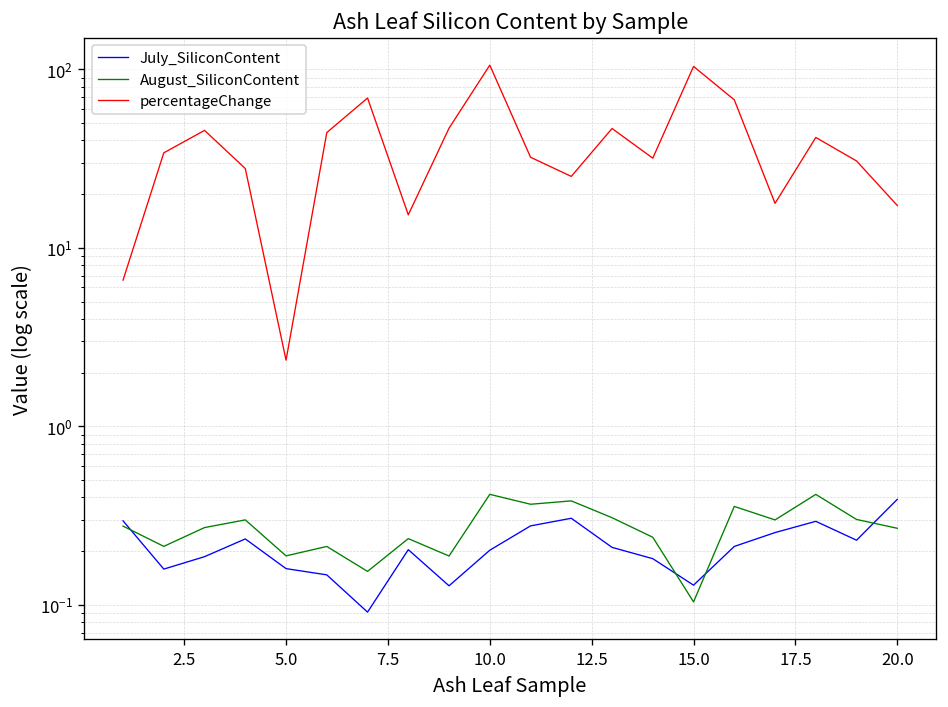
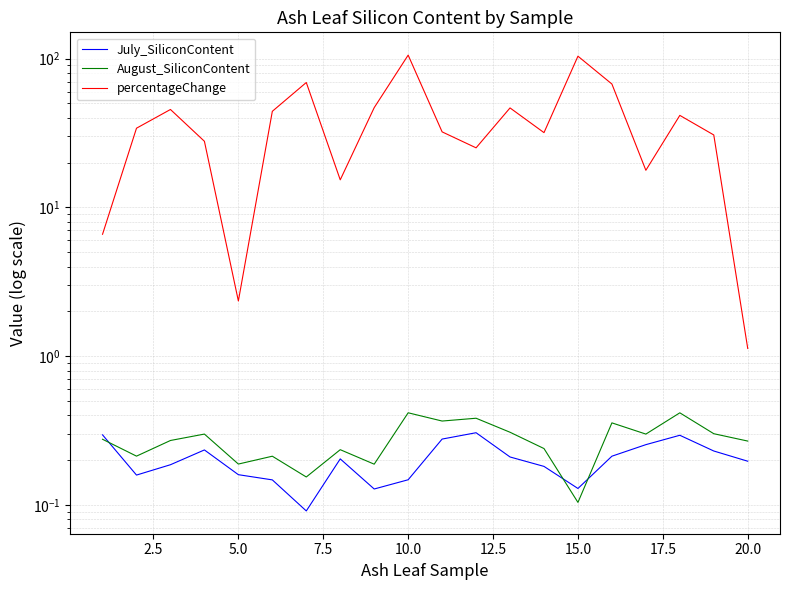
  {
    "July_SiliconContent": {
      "5.0": 0.16,
-     "10.0": 0.20,
+     "10.0": 0.15,
      "15.0": 0.13,
-     "20.0": 0.39
+     "20.0": 0.20
    },
    "August_SiliconContent": {
      "5.0": 0.19,
      "10.0": 0.42,
      "15.0": 0.10,
      "20.0": 0.27
    },
    "percentageChange": {
      "5.0": 2.3,
      "10.0": 110,
      "15.0": 100,
-     "20.0": 17
+     "20.0": 1.1
    }
  }
